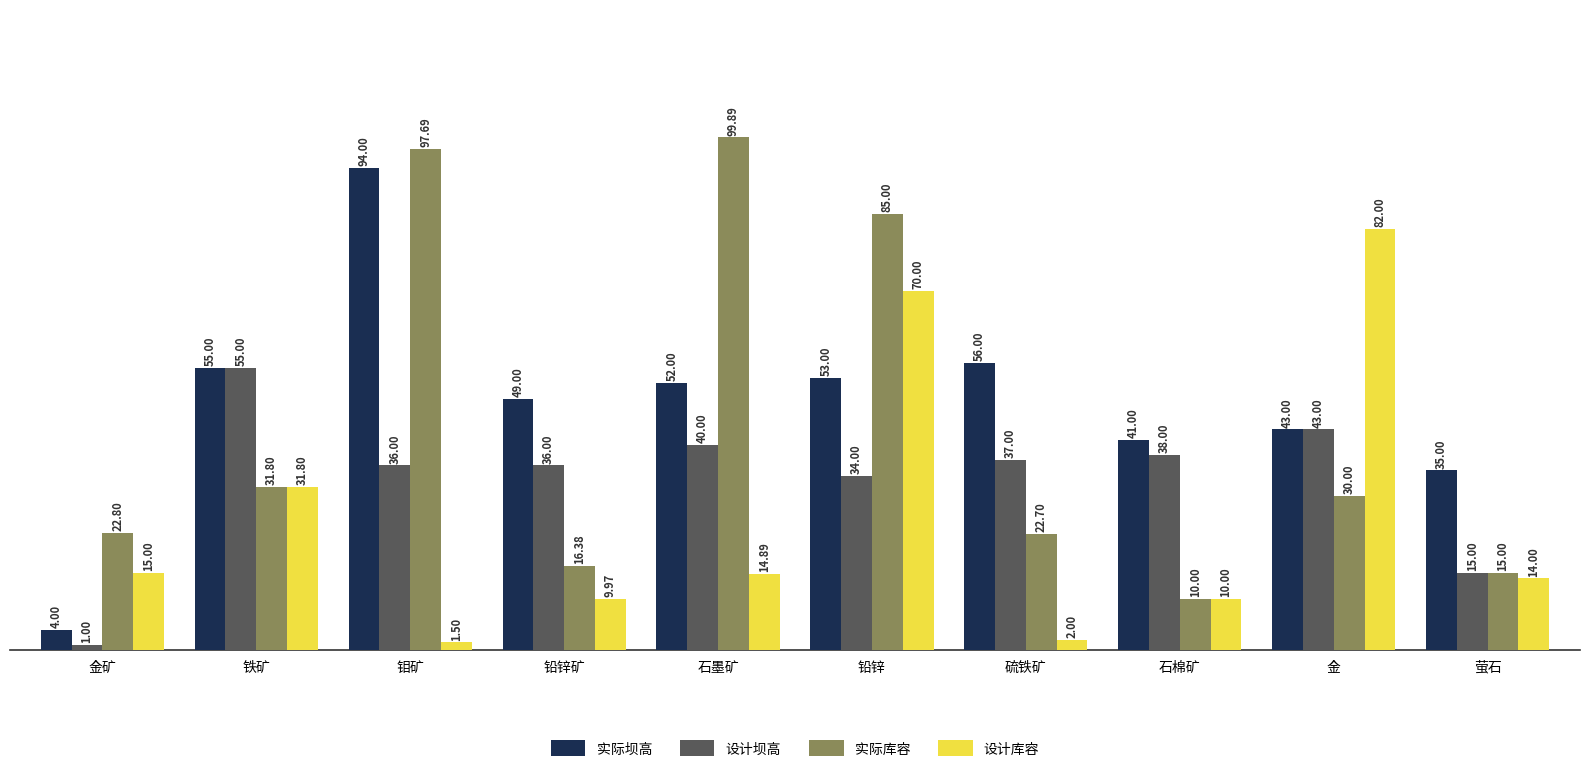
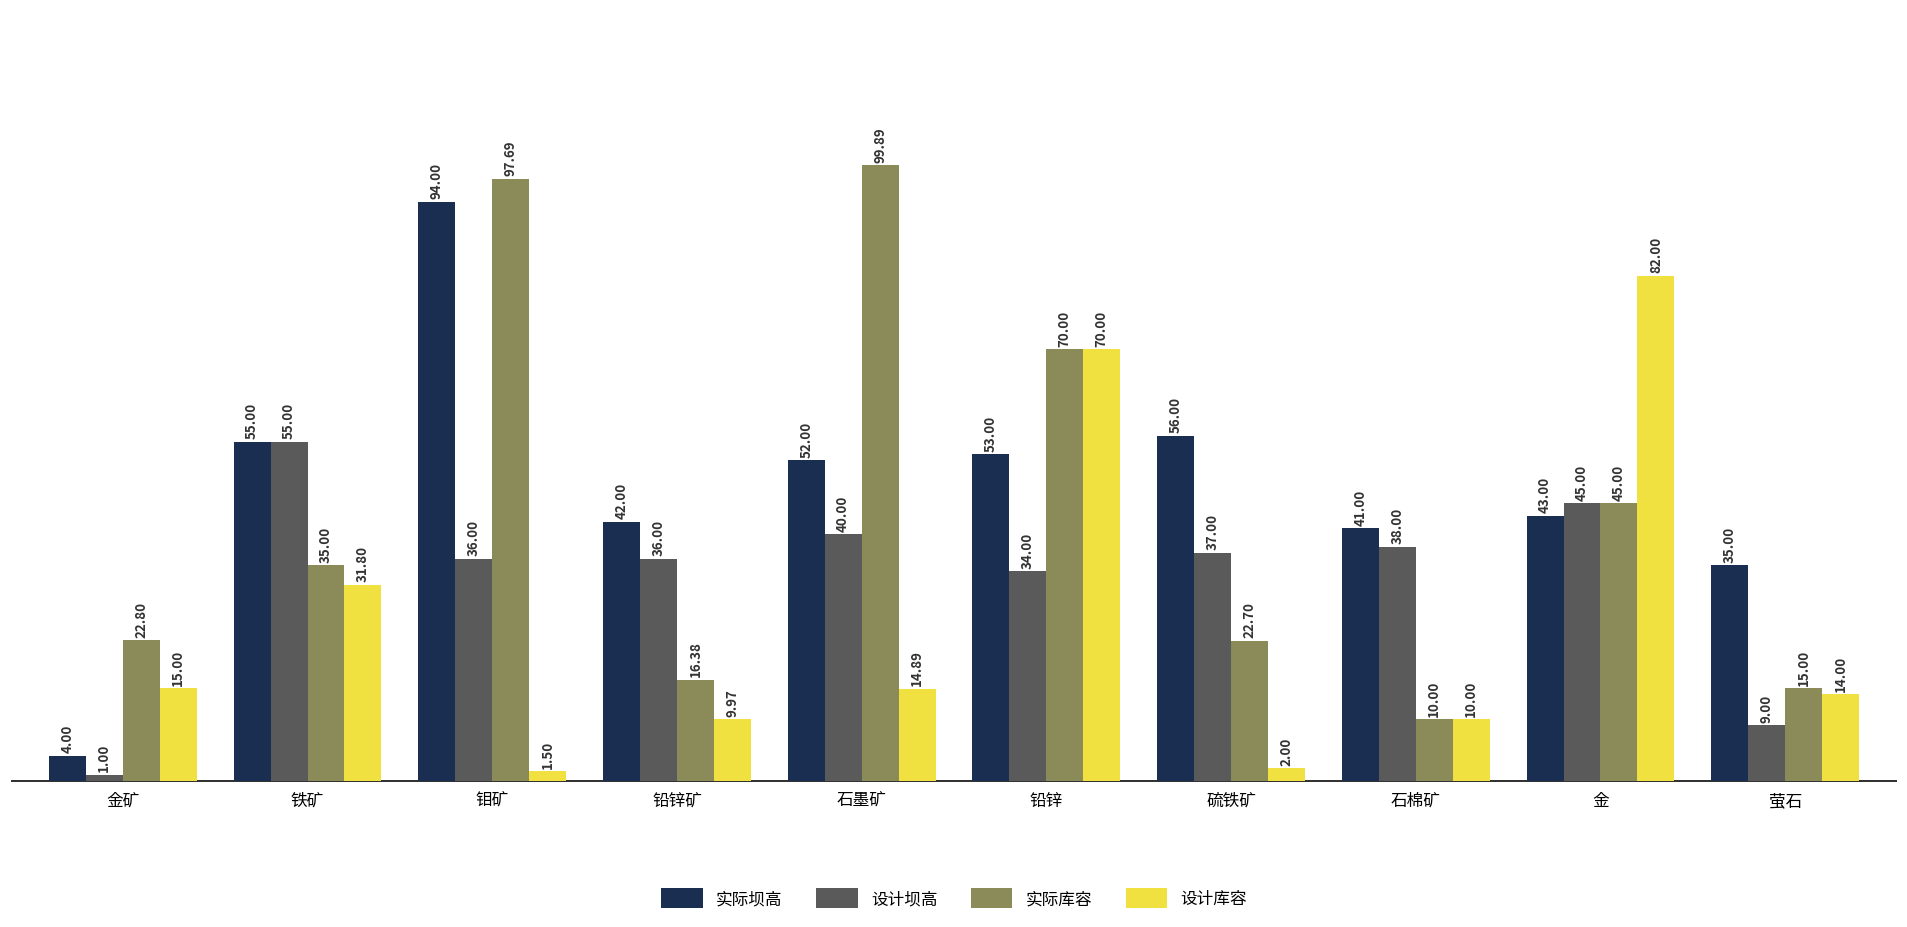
  {
    "实际坝高": {
      "金矿": 4.00,
      "铁矿": 55.00,
      "钼矿": 94.00,
-     "铅锌矿": 49.00,
+     "铅锌矿": 42.00,
      "石墨矿": 52.00,
      "铅锌": 53.00,
      "硫铁矿": 56.00,
      "石棉矿": 41.00,
      "金": 43.00,
      "萤石": 35.00
    },
    "设计坝高": {
      "金矿": 1.00,
      "铁矿": 55.00,
      "钼矿": 36.00,
      "铅锌矿": 36.00,
      "石墨矿": 40.00,
      "铅锌": 34.00,
      "硫铁矿": 37.00,
      "石棉矿": 38.00,
-     "金": 43.00,
-     "萤石": 15.00
+     "金": 45.00,
+     "萤石": 9.00
    },
    "实际库容": {
      "金矿": 22.80,
-     "铁矿": 31.80,
+     "铁矿": 35.00,
      "钼矿": 97.69,
      "铅锌矿": 16.38,
      "石墨矿": 99.89,
-     "铅锌": 85.00,
+     "铅锌": 70.00,
      "硫铁矿": 22.70,
      "石棉矿": 10.00,
-     "金": 30.00,
+     "金": 45.00,
      "萤石": 15.00
    },
    "设计库容": {
      "金矿": 15.00,
      "铁矿": 31.80,
      "钼矿": 1.50,
      "铅锌矿": 9.97,
      "石墨矿": 14.89,
      "铅锌": 70.00,
      "硫铁矿": 2.00,
      "石棉矿": 10.00,
      "金": 82.00,
      "萤石": 14.00
    }
  }
